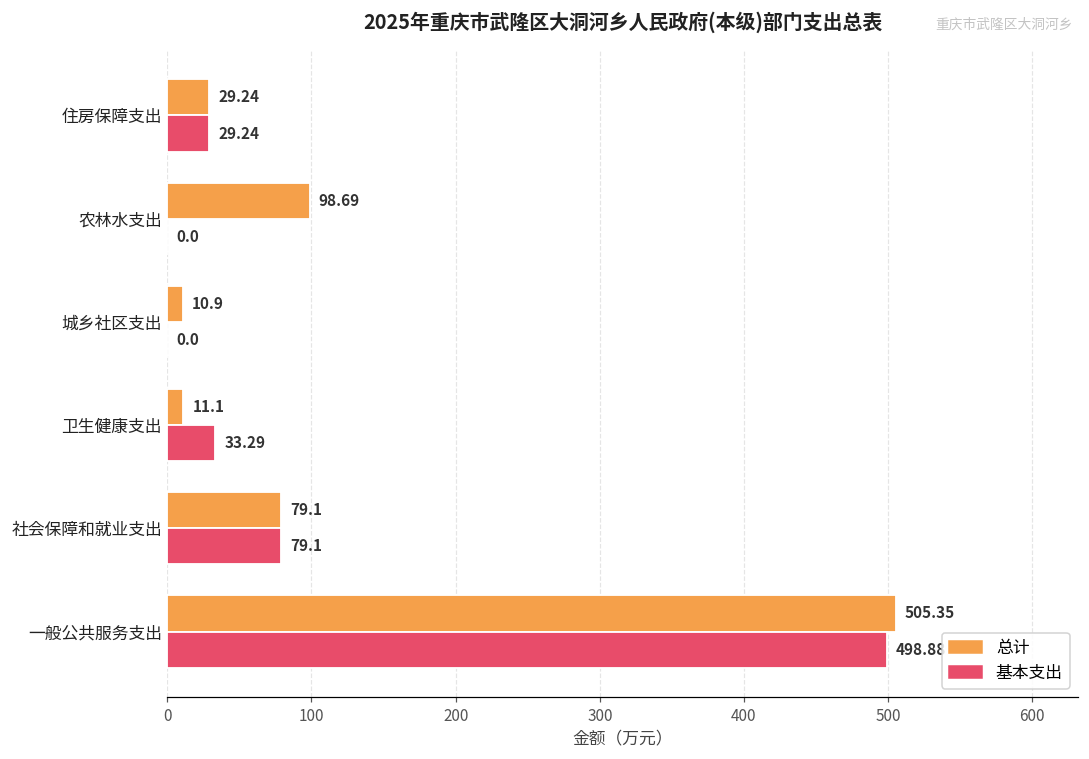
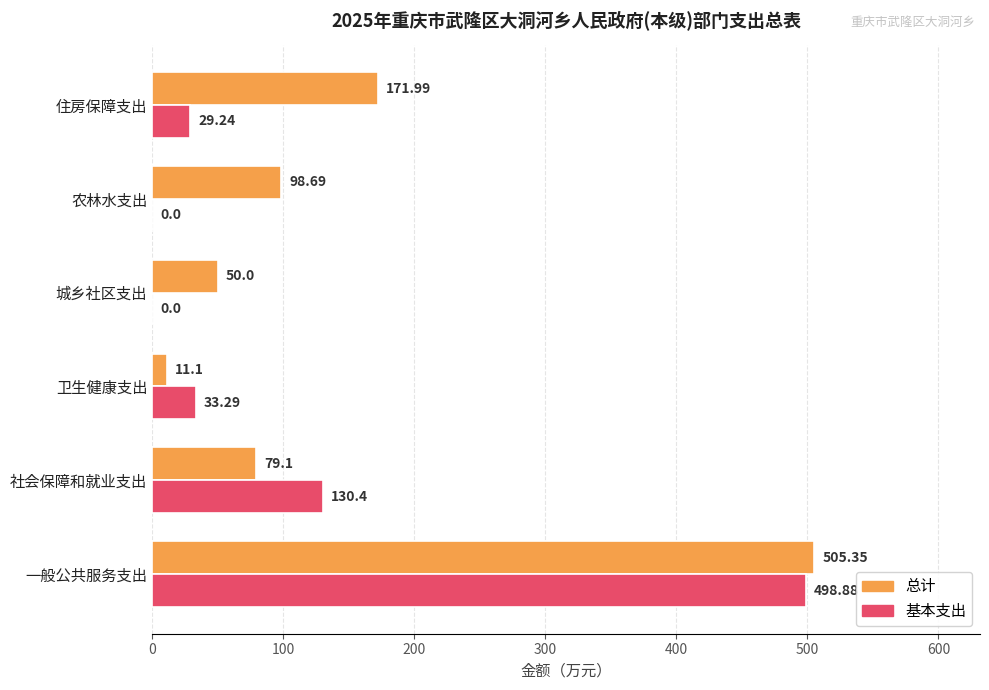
  {
    "总计": {
-     "住房保障支出": 29.24,
+     "住房保障支出": 171.99,
      "农林水支出": 98.69,
-     "城乡社区支出": 10.9,
+     "城乡社区支出": 50.0,
      "卫生健康支出": 11.1,
      "社会保障和就业支出": 79.1,
      "一般公共服务支出": 505.35
    },
    "基本支出": {
      "住房保障支出": 29.24,
      "农林水支出": 0.0,
      "城乡社区支出": 0.0,
      "卫生健康支出": 33.29,
-     "社会保障和就业支出": 79.1
+     "社会保障和就业支出": 130.4
    }
  }
